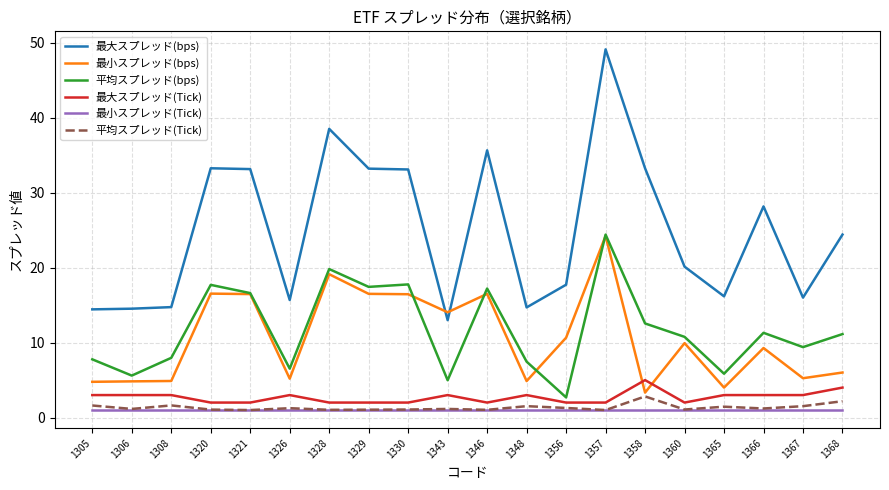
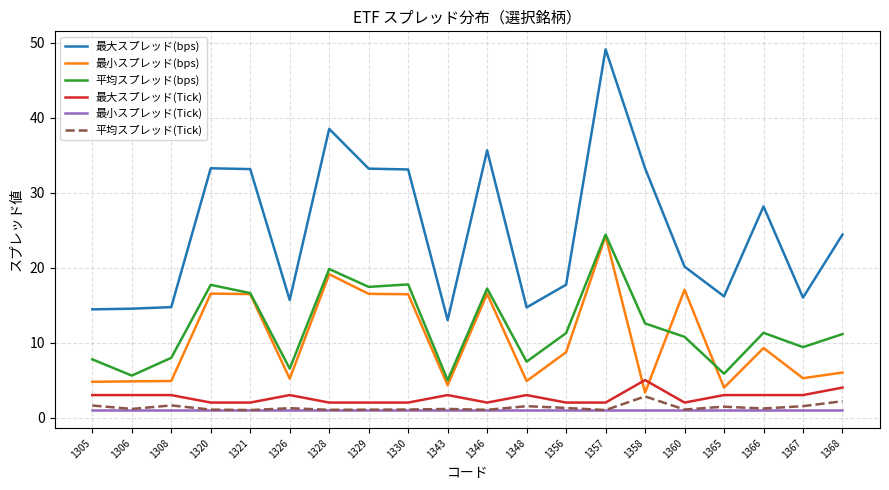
  {
    "最大スプレッド(bps)": {
      "1305": 14,
      "1306": 15,
      "1308": 15,
      "1320": 33,
      "1321": 33,
      "1326": 16,
      "1328": 39,
      "1329": 33,
      "1330": 33,
      "1343": 13,
      "1346": 36,
      "1348": 15,
      "1356": 18,
      "1357": 49,
      "1358": 33,
      "1360": 20,
      "1365": 16,
      "1366": 28,
      "1367": 16,
      "1368": 24
    },
    "最小スプレッド(bps)": {
      "1305": 5,
      "1306": 5,
      "1308": 5,
      "1320": 17,
      "1326": 5,
      "1328": 19,
      "1329": 17,
      "1330": 16,
-     "1343": 14,
+     "1343": 4,
      "1346": 17,
      "1348": 5,
-     "1356": 11,
+     "1356": 9,
      "1358": 3,
-     "1360": 10,
+     "1360": 17,
      "1365": 4,
      "1366": 9,
      "1367": 5,
      "1368": 6
    },
    "平均スプレッド(bps)": {
      "1305": 8,
      "1306": 6,
      "1308": 8,
      "1320": 18,
      "1326": 7,
      "1328": 20,
      "1329": 17,
      "1330": 18,
      "1343": 5,
      "1346": 17,
      "1348": 7,
-     "1356": 3,
+     "1356": 11,
      "1358": 13,
      "1360": 11,
      "1365": 6,
      "1366": 11,
      "1367": 9,
      "1368": 11
    },
    "最大スプレッド(Tick)": {
      "1305": 3,
      "1306": 3,
      "1308": 3,
      "1320": 2,
      "1321": 2,
      "1326": 3,
      "1328": 2,
      "1329": 2,
      "1330": 2,
      "1343": 3,
      "1346": 2,
      "1348": 3,
      "1356": 2,
      "1357": 2,
      "1358": 5,
      "1360": 2,
      "1365": 3,
      "1366": 3,
      "1367": 3,
      "1368": 4
    },
    "最小スプレッド(Tick)": {
      "1305": 1,
      "1308": 1,
      "1348": 1,
      "1358": 1,
      "1365": 1,
      "1367": 1,
      "1368": 1
    },
    "平均スプレッド(Tick)": {
      "1305": 2,
      "1308": 2,
      "1348": 2,
      "1358": 3,
      "1365": 1,
      "1367": 2,
      "1368": 2
    }
  }
